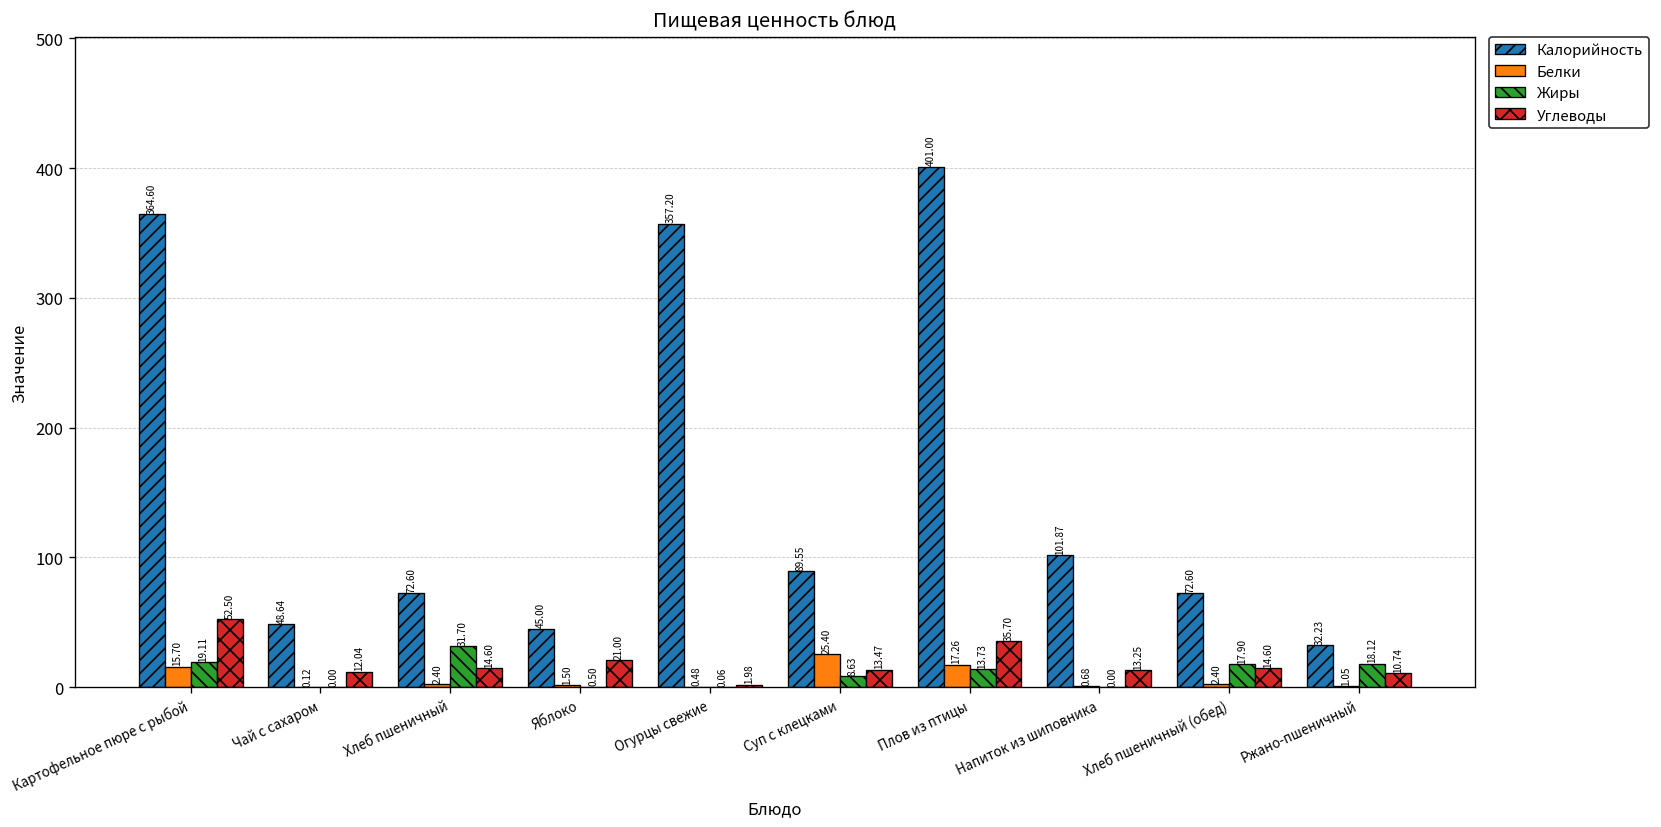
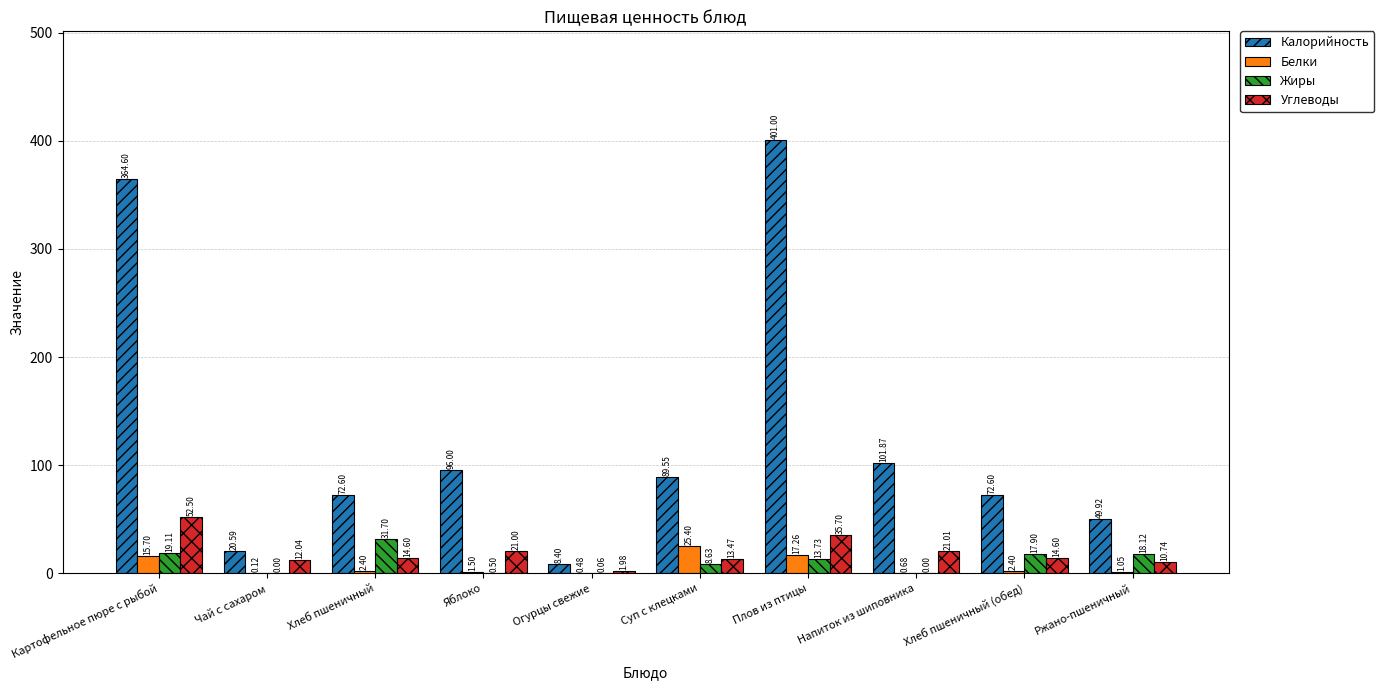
  {
    "Калорийность": {
      "Картофельное пюре с рыбой": 364.60,
-     "Чай с сахаром": 48.64,
+     "Чай с сахаром": 20.59,
      "Хлеб пшеничный": 72.60,
-     "Яблоко": 45.00,
-     "Огурцы свежие": 357.20,
+     "Яблоко": 96.00,
+     "Огурцы свежие": 8.40,
      "Суп с клецками": 89.55,
      "Плов из птицы": 401.00,
      "Напиток из шиповника": 101.87,
      "Хлеб пшеничный (обед)": 72.60,
-     "Ржано-пшеничный": 32.23
+     "Ржано-пшеничный": 49.92
    },
    "Белки": {
      "Картофельное пюре с рыбой": 15.70,
      "Чай с сахаром": 0.12,
      "Хлеб пшеничный": 2.40,
      "Яблоко": 1.50,
      "Огурцы свежие": 0.48,
      "Суп с клецками": 25.40,
      "Плов из птицы": 17.26,
      "Напиток из шиповника": 0.68,
      "Хлеб пшеничный (обед)": 2.40,
      "Ржано-пшеничный": 1.05
    },
    "Жиры": {
      "Картофельное пюре с рыбой": 19.11,
      "Чай с сахаром": 0.00,
      "Хлеб пшеничный": 31.70,
      "Яблоко": 0.50,
      "Огурцы свежие": 0.06,
      "Суп с клецками": 8.63,
      "Плов из птицы": 13.73,
      "Напиток из шиповника": 0.00,
      "Хлеб пшеничный (обед)": 17.90,
      "Ржано-пшеничный": 18.12
    },
    "Углеводы": {
      "Картофельное пюре с рыбой": 52.50,
      "Чай с сахаром": 12.04,
      "Хлеб пшеничный": 14.60,
      "Яблоко": 21.00,
      "Огурцы свежие": 1.98,
      "Суп с клецками": 13.47,
      "Плов из птицы": 35.70,
-     "Напиток из шиповника": 13.25,
+     "Напиток из шиповника": 21.01,
      "Хлеб пшеничный (обед)": 14.60,
      "Ржано-пшеничный": 10.74
    }
  }
